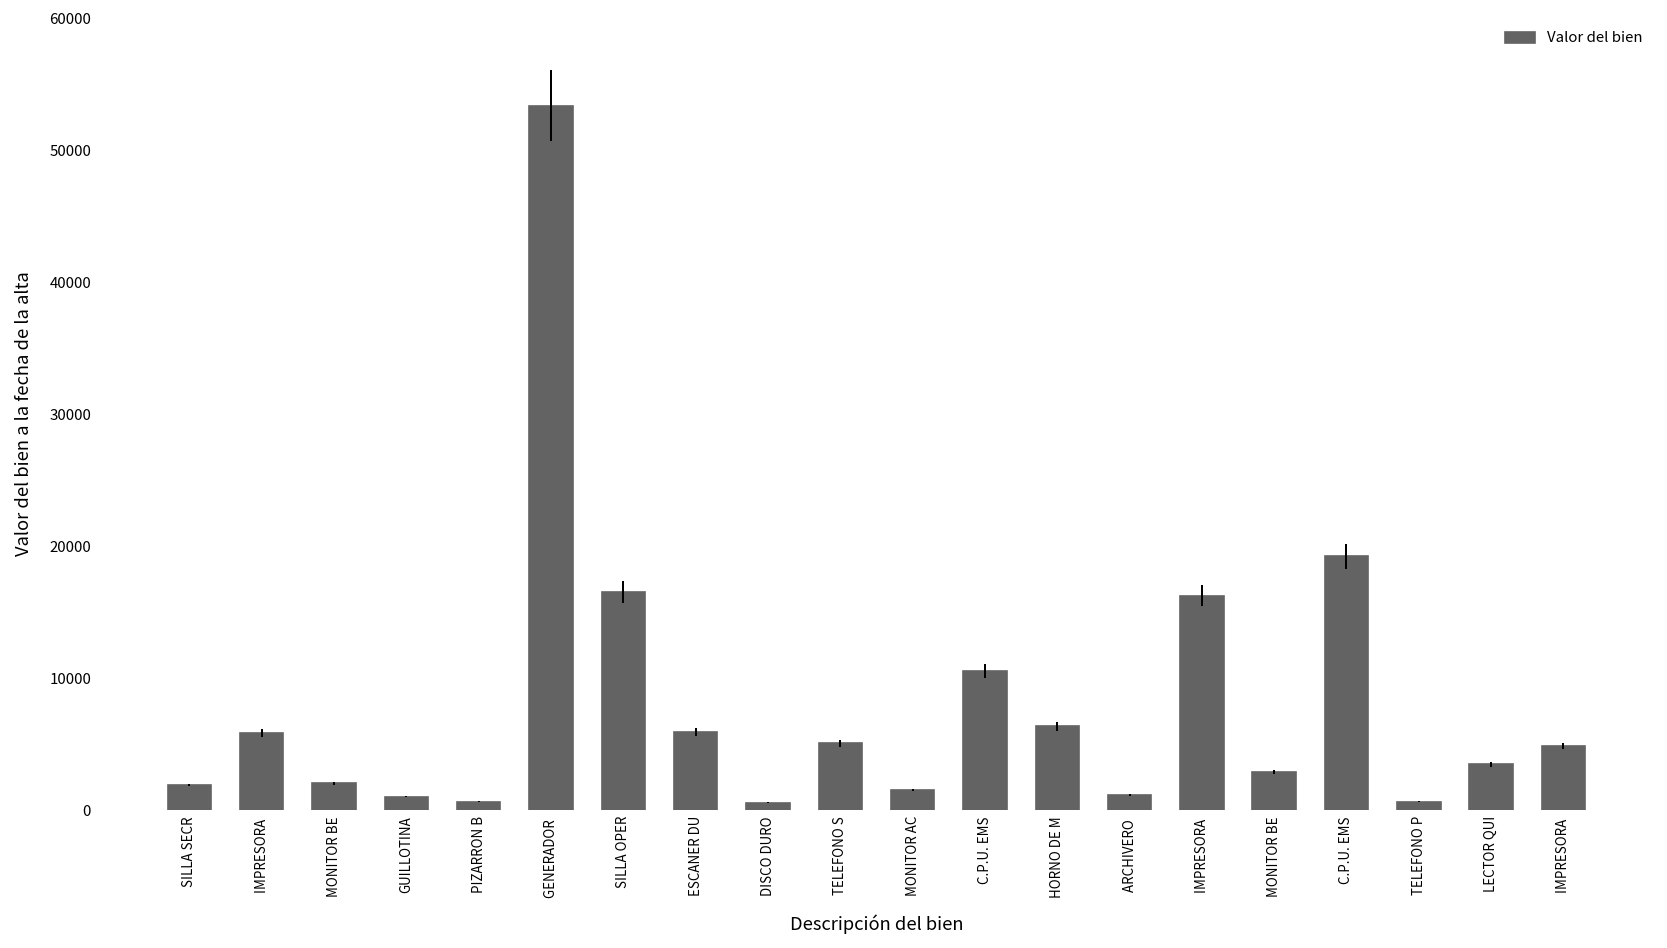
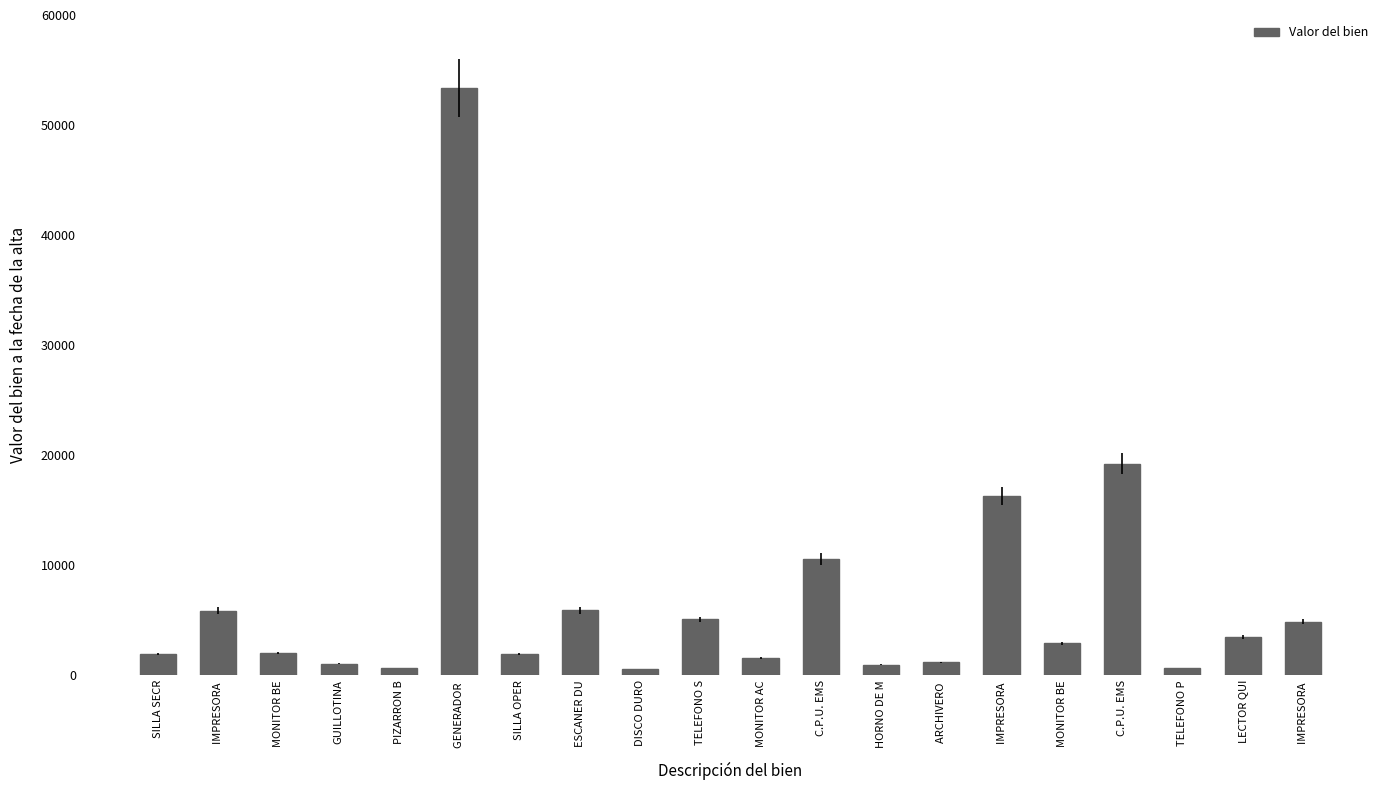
  {
    "SILLA SECR": 1900,
    "GUILLOTINA": 1000,
    "PIZARRON B": 600,
    "GENERADOR": 53400,
-   "SILLA OPER": 16500,
+   "SILLA OPER": 1900,
    "ESCANER DU": 5900,
    "DISCO DURO": 600,
    "TELEFONO S": 5100,
    "MONITOR AC": 1600,
-   "HORNO DE M": 6300,
+   "HORNO DE M": 900,
    "ARCHIVERO": 1200,
    "TELEFONO P": 700,
    "LECTOR QUI": 3500
  }
